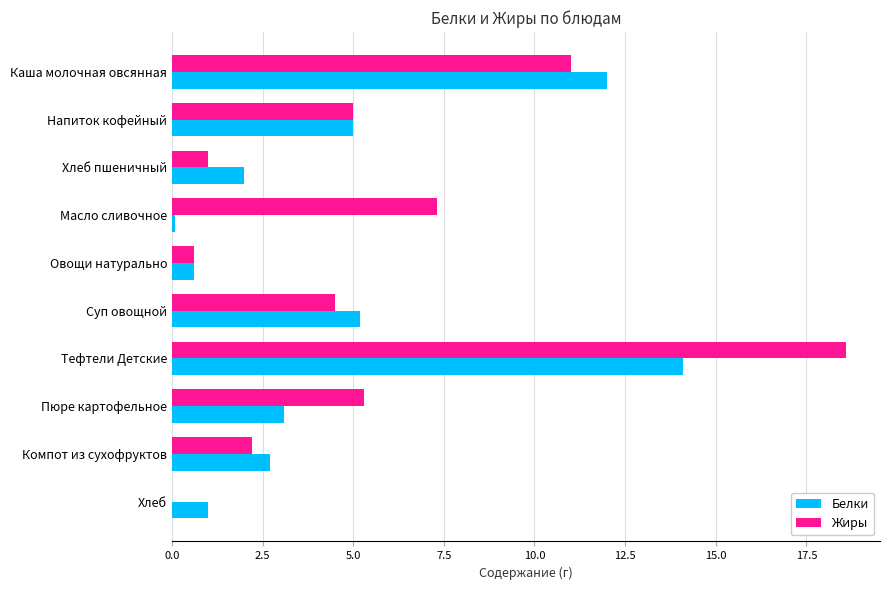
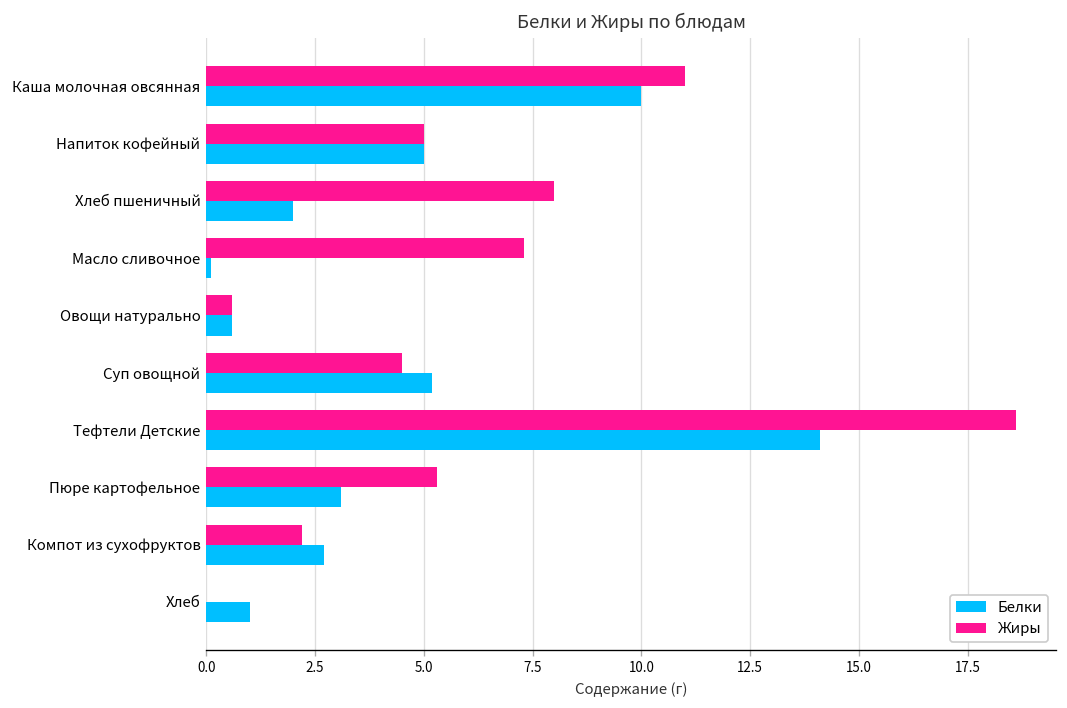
  {
    "Белки": {
-     "Каша молочная овсянная": 12,
+     "Каша молочная овсянная": 10,
      "Напиток кофейный": 5,
      "Хлеб пшеничный": 2,
      "Масло сливочное": 0.1,
      "Овощи натурально": 0.6,
      "Суп овощной": 5.2,
      "Тефтели Детские": 14.1,
      "Пюре картофельное": 3.1,
      "Компот из сухофруктов": 2.7,
      "Хлеб": 1
    },
    "Жиры": {
      "Каша молочная овсянная": 11,
      "Напиток кофейный": 5,
-     "Хлеб пшеничный": 1,
+     "Хлеб пшеничный": 8,
      "Масло сливочное": 7.3,
      "Овощи натурально": 0.6,
      "Суп овощной": 4.5,
      "Тефтели Детские": 18.6,
      "Пюре картофельное": 5.3,
      "Компот из сухофруктов": 2.2,
      "Хлеб": 0
    }
  }
